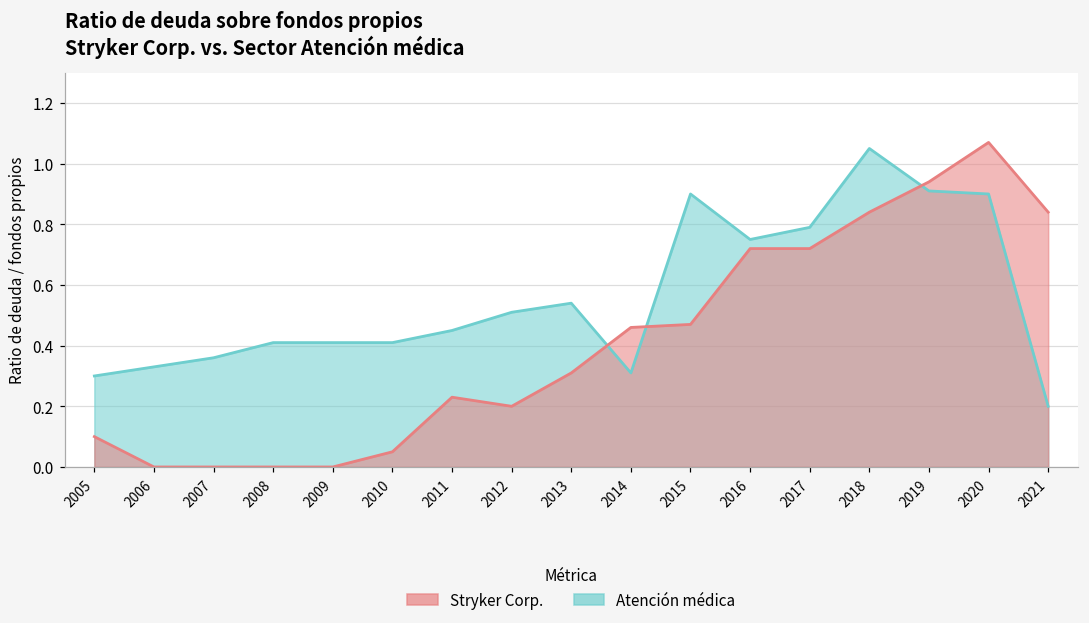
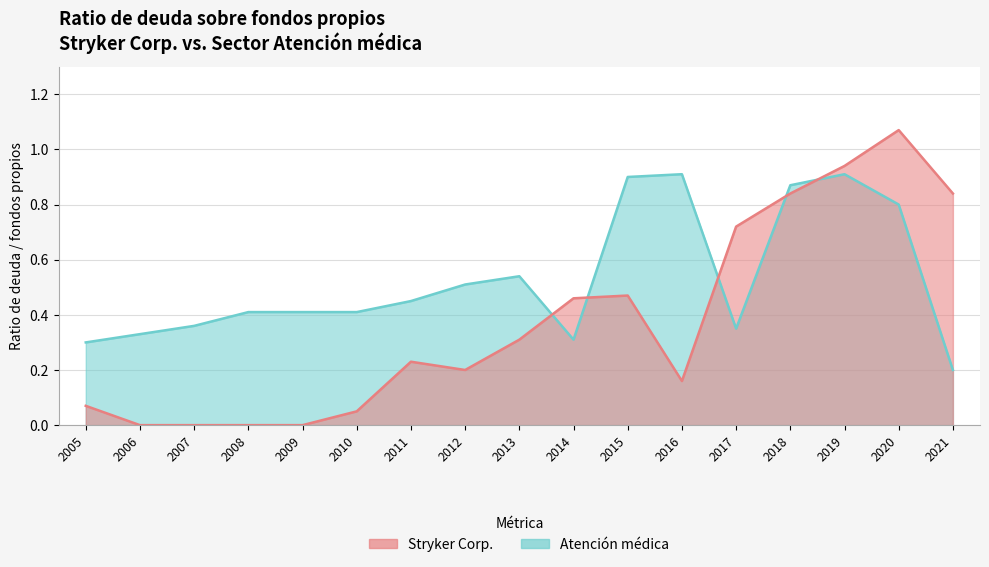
  {
    "Atención médica": {
      "2005": 0.30,
      "2006": 0.33,
      "2007": 0.36,
      "2008": 0.41,
      "2009": 0.41,
      "2010": 0.41,
      "2011": 0.45,
      "2012": 0.51,
      "2013": 0.54,
      "2014": 0.31,
      "2015": 0.90,
-     "2016": 0.75,
-     "2017": 0.79,
-     "2018": 1.05,
+     "2016": 0.91,
+     "2017": 0.35,
+     "2018": 0.87,
      "2019": 0.91,
-     "2020": 0.9,
+     "2020": 0.8,
      "2021": 0.20
    },
    "Stryker Corp.": {
-     "2005": 0.10,
+     "2005": 0.07,
      "2006": 0.00,
      "2007": 0.00,
      "2008": 0.00,
      "2009": 0.00,
      "2010": 0.05,
      "2011": 0.23,
      "2012": 0.20,
      "2013": 0.31,
      "2014": 0.46,
      "2015": 0.47,
-     "2016": 0.72,
+     "2016": 0.16,
      "2017": 0.72,
      "2018": 0.84,
      "2019": 0.94,
      "2020": 1.07,
      "2021": 0.84
    }
  }
